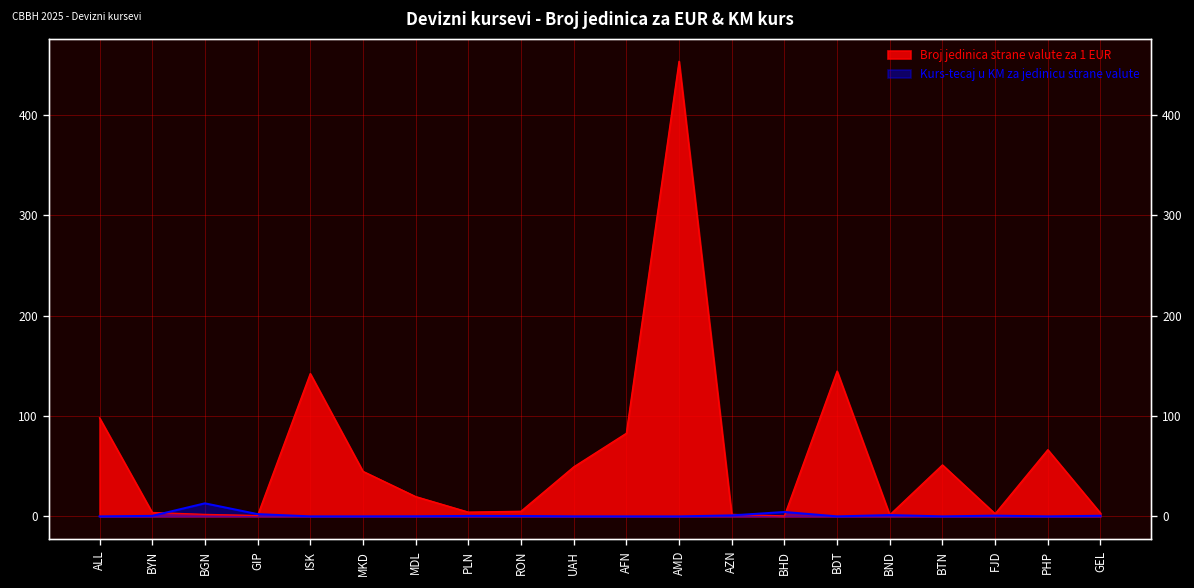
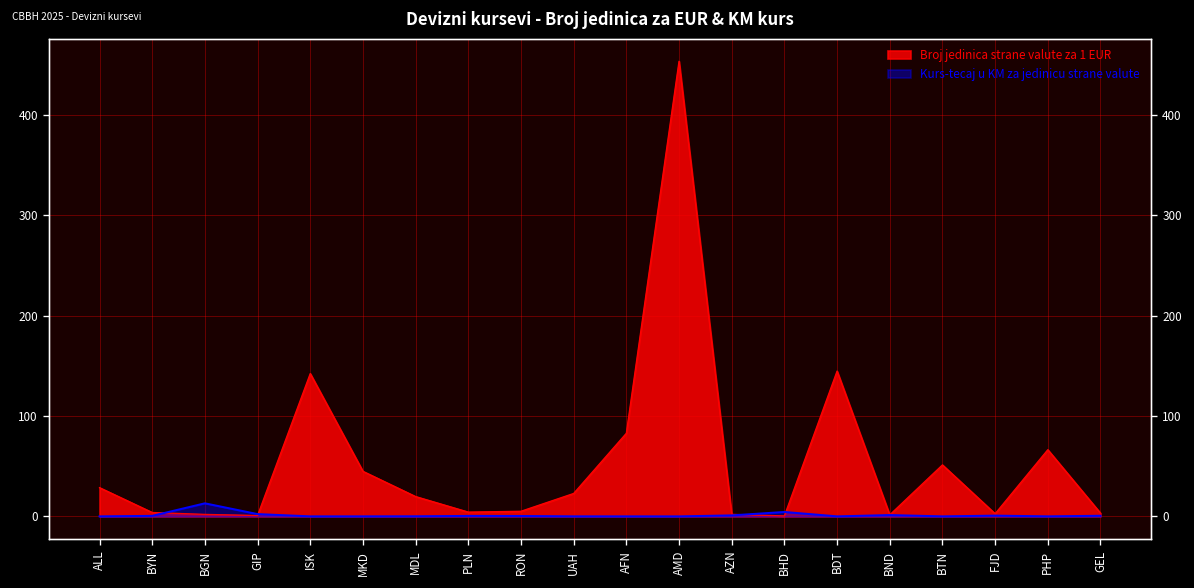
  {
    "Broj jedinica strane valute za 1 EUR": {
-     "ALL": 100,
+     "ALL": 30,
      "BYN": 0,
      "BGN": 0,
      "ISK": 140,
      "MKD": 40,
      "MDL": 20,
      "PLN": 0,
      "RON": 10,
-     "UAH": 50,
+     "UAH": 20,
      "AFN": 80,
      "AMD": 450,
      "BHD": 0,
      "BDT": 140,
      "BTN": 50,
      "PHP": 70
    },
    "Kurs-tecaj u KM za jedinicu strane valute": {
      "ALL": 0,
      "BYN": 0,
      "BGN": 10,
      "ISK": 0,
      "MKD": 0,
      "MDL": 0,
      "PLN": 0,
      "RON": 0,
      "UAH": 0,
      "AFN": 0,
      "AMD": 0,
      "BHD": 0,
      "BDT": 0,
      "BTN": 0,
      "PHP": 0
    }
  }
